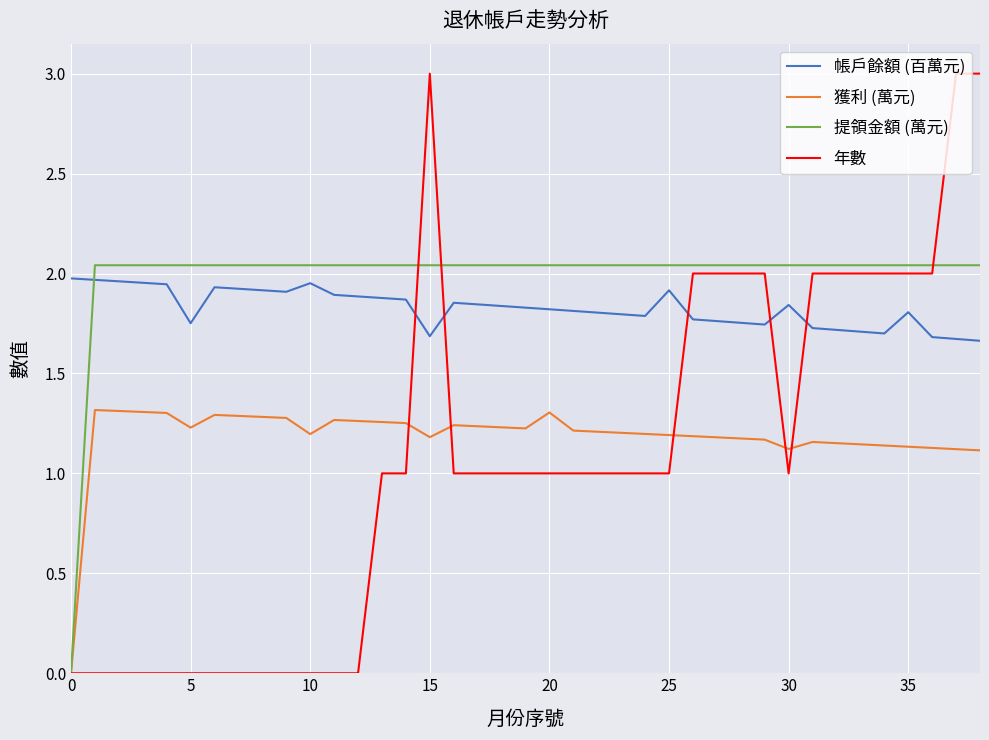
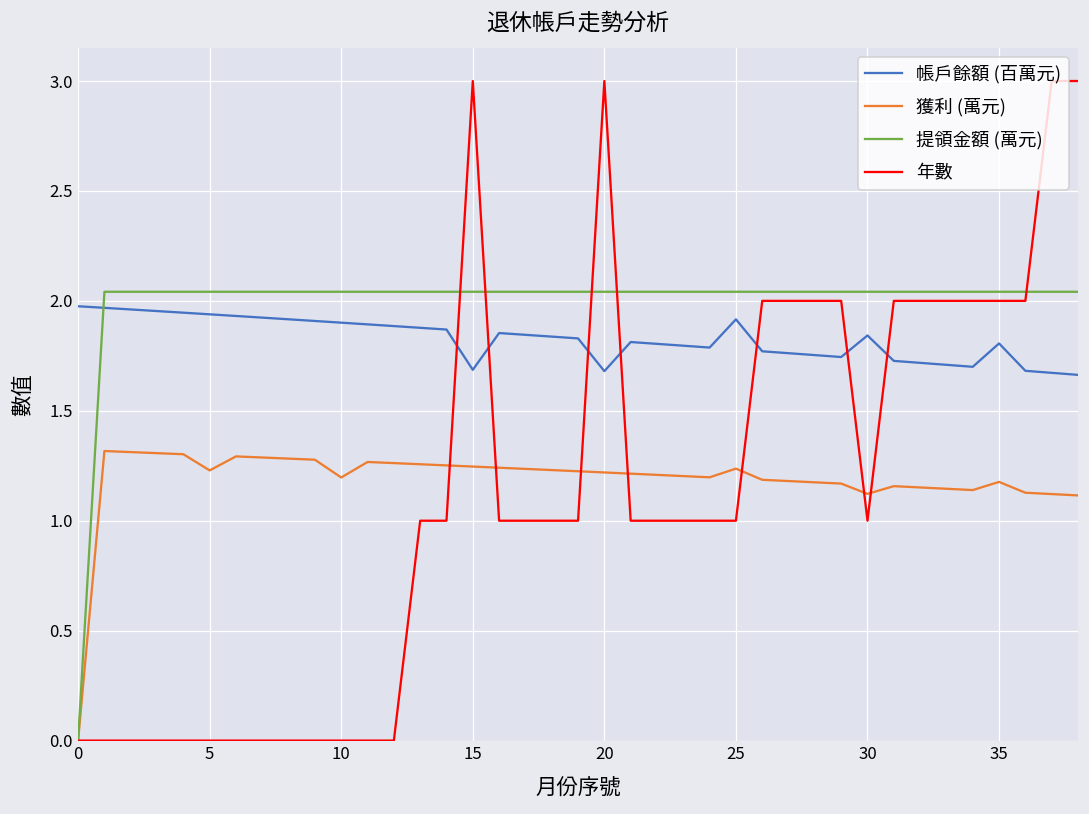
  {
    "帳戶餘額 (百萬元)": {
      "0": 1.98,
-     "5": 1.75,
-     "10": 1.95,
+     "5": 1.94,
+     "10": 1.90,
      "15": 1.69,
-     "20": 1.82,
+     "20": 1.68,
      "25": 1.92,
      "30": 1.84,
      "35": 1.81
    },
    "獲利 (萬元)": {
      "5": 1.23,
      "10": 1.20,
-     "15": 1.18,
-     "20": 1.30,
-     "25": 1.19,
+     "15": 1.25,
+     "20": 1.22,
+     "25": 1.24,
      "30": 1.12,
-     "35": 1.13
+     "35": 1.18
    },
    "提領金額 (萬元)": {
      "5": 2.04,
      "10": 2.04,
      "15": 2.04,
      "20": 2.04,
      "25": 2.04,
      "30": 2.04,
      "35": 2.04
    },
    "年數": {
      "5": 0,
      "10": 0,
      "15": 3,
-     "20": 1,
+     "20": 3,
      "25": 1,
      "30": 1,
      "35": 2
    }
  }
